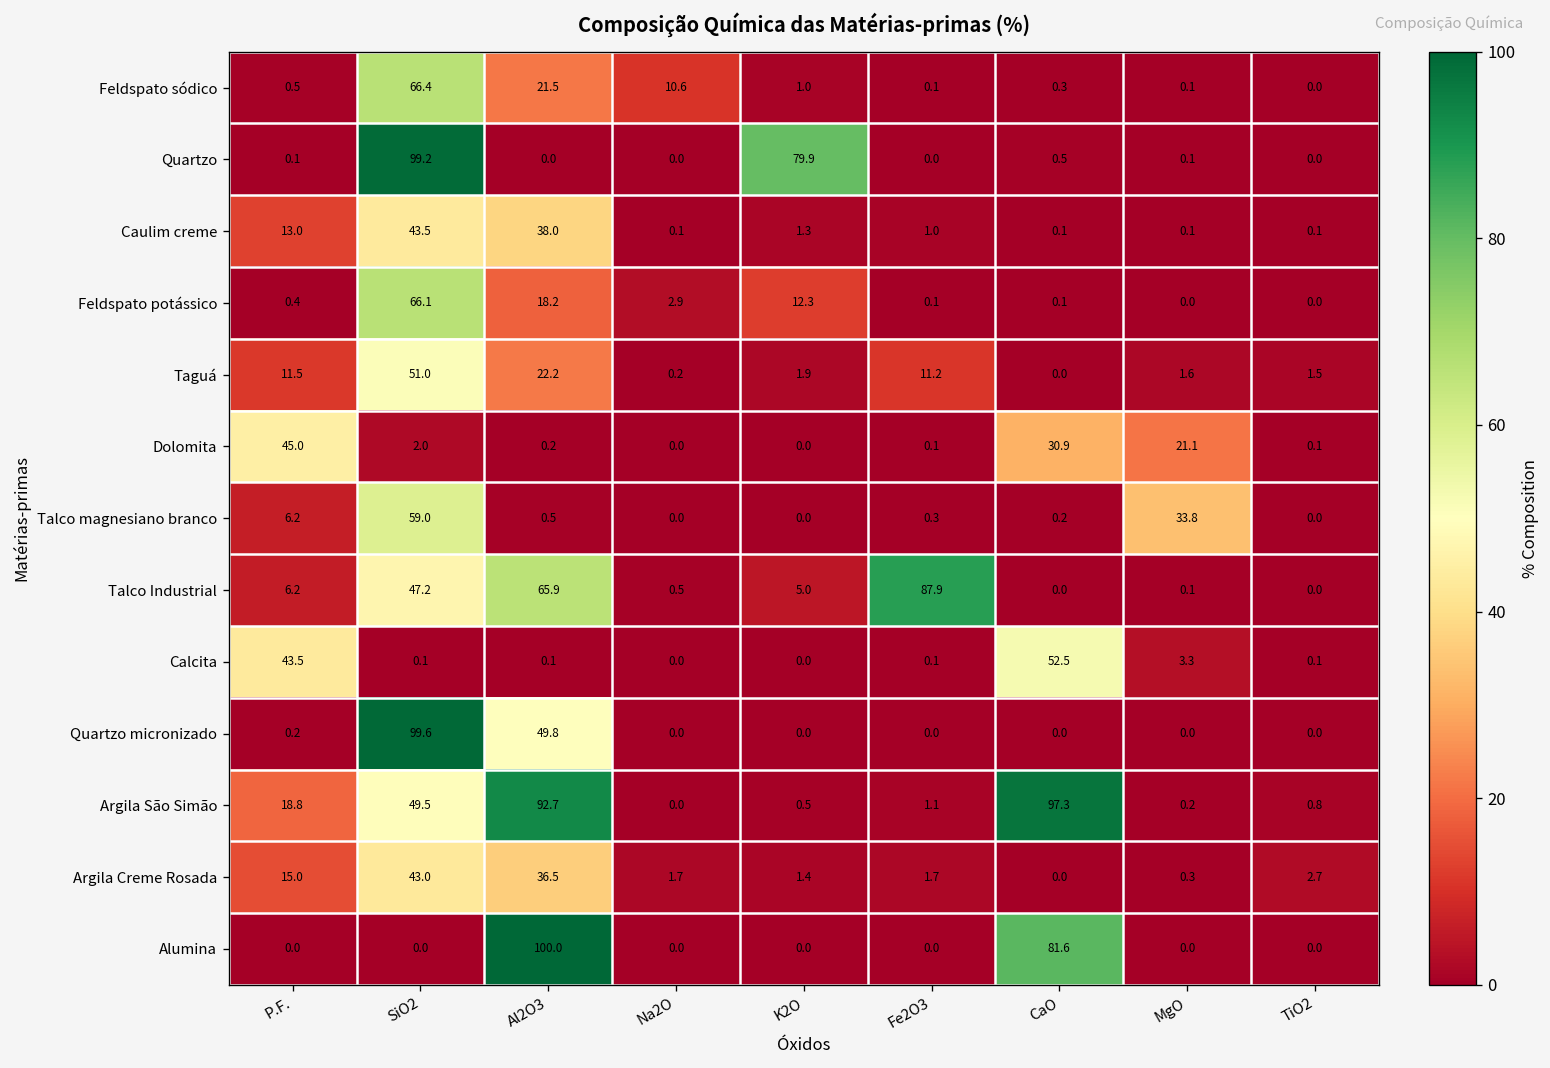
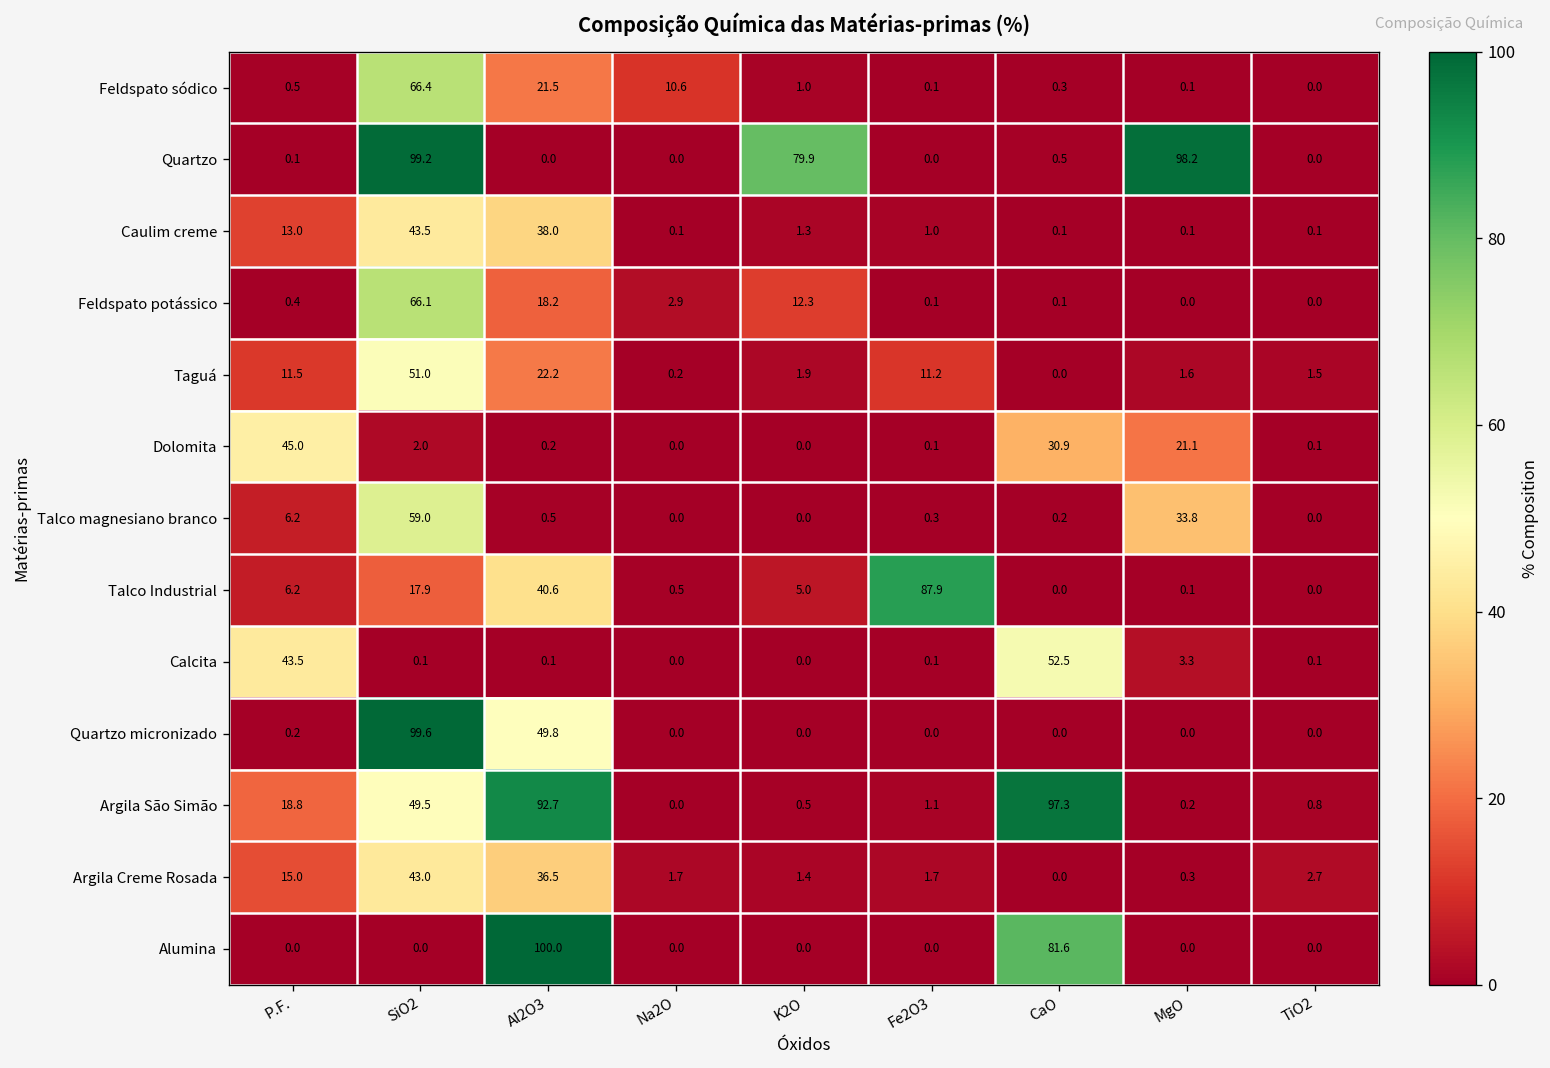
  {
    "Feldspato sódico": {
      "P.F.": 0.5,
      "SiO2": 66.4,
      "Al2O3": 21.5,
      "Na2O": 10.6,
      "K2O": 1.0,
      "Fe2O3": 0.1,
      "CaO": 0.3,
      "MgO": 0.1,
      "TiO2": 0.0
    },
    "Quartzo": {
      "P.F.": 0.1,
      "SiO2": 99.2,
      "Al2O3": 0.0,
      "Na2O": 0.0,
      "K2O": 79.9,
      "Fe2O3": 0.0,
      "CaO": 0.5,
-     "MgO": 0.1,
+     "MgO": 98.2,
      "TiO2": 0.0
    },
    "Caulim creme": {
      "P.F.": 13.0,
      "SiO2": 43.5,
      "Al2O3": 38.0,
      "Na2O": 0.1,
      "K2O": 1.3,
      "Fe2O3": 1.0,
      "CaO": 0.1,
      "MgO": 0.1,
      "TiO2": 0.1
    },
    "Feldspato potássico": {
      "P.F.": 0.4,
      "SiO2": 66.1,
      "Al2O3": 18.2,
      "Na2O": 2.9,
      "K2O": 12.3,
      "Fe2O3": 0.1,
      "CaO": 0.1,
      "MgO": 0.0,
      "TiO2": 0.0
    },
    "Taguá": {
      "P.F.": 11.5,
      "SiO2": 51.0,
      "Al2O3": 22.2,
      "Na2O": 0.2,
      "K2O": 1.9,
      "Fe2O3": 11.2,
      "CaO": 0.0,
      "MgO": 1.6,
      "TiO2": 1.5
    },
    "Dolomita": {
      "P.F.": 45.0,
      "SiO2": 2.0,
      "Al2O3": 0.2,
      "Na2O": 0.0,
      "K2O": 0.0,
      "Fe2O3": 0.1,
      "CaO": 30.9,
      "MgO": 21.1,
      "TiO2": 0.1
    },
    "Talco magnesiano branco": {
      "P.F.": 6.2,
      "SiO2": 59.0,
      "Al2O3": 0.5,
      "Na2O": 0.0,
      "K2O": 0.0,
      "Fe2O3": 0.3,
      "CaO": 0.2,
      "MgO": 33.8,
      "TiO2": 0.0
    },
    "Talco Industrial": {
      "P.F.": 6.2,
-     "SiO2": 47.2,
-     "Al2O3": 65.9,
+     "SiO2": 17.9,
+     "Al2O3": 40.6,
      "Na2O": 0.5,
      "K2O": 5.0,
      "Fe2O3": 87.9,
      "CaO": 0.0,
      "MgO": 0.1,
      "TiO2": 0.0
    },
    "Calcita": {
      "P.F.": 43.5,
      "SiO2": 0.1,
      "Al2O3": 0.1,
      "Na2O": 0.0,
      "K2O": 0.0,
      "Fe2O3": 0.1,
      "CaO": 52.5,
      "MgO": 3.3,
      "TiO2": 0.1
    },
    "Quartzo micronizado": {
      "P.F.": 0.2,
      "SiO2": 99.6,
      "Al2O3": 49.8,
      "Na2O": 0.0,
      "K2O": 0.0,
      "Fe2O3": 0.0,
      "CaO": 0.0,
      "MgO": 0.0,
      "TiO2": 0.0
    },
    "Argila São Simão": {
      "P.F.": 18.8,
      "SiO2": 49.5,
      "Al2O3": 92.7,
      "Na2O": 0.0,
      "K2O": 0.5,
      "Fe2O3": 1.1,
      "CaO": 97.3,
      "MgO": 0.2,
      "TiO2": 0.8
    },
    "Argila Creme Rosada": {
      "P.F.": 15.0,
      "SiO2": 43.0,
      "Al2O3": 36.5,
      "Na2O": 1.7,
      "K2O": 1.4,
      "Fe2O3": 1.7,
      "CaO": 0.0,
      "MgO": 0.3,
      "TiO2": 2.7
    },
    "Alumina": {
      "P.F.": 0.0,
      "SiO2": 0.0,
      "Al2O3": 100.0,
      "Na2O": 0.0,
      "K2O": 0.0,
      "Fe2O3": 0.0,
      "CaO": 81.6,
      "MgO": 0.0,
      "TiO2": 0.0
    }
  }
